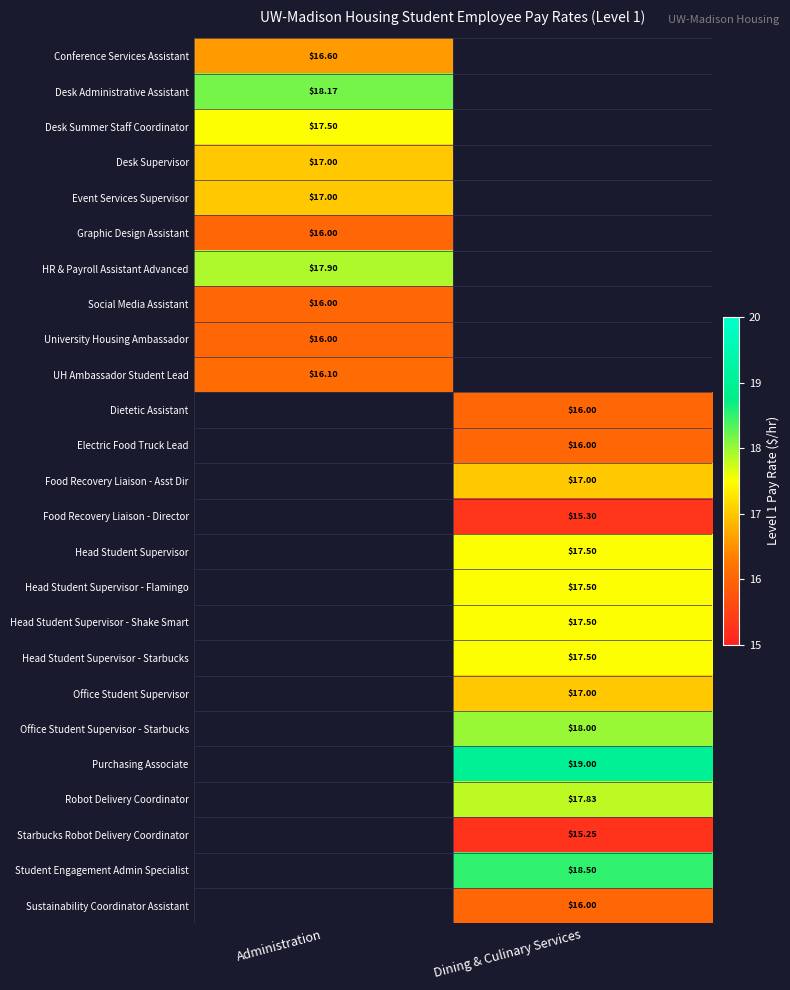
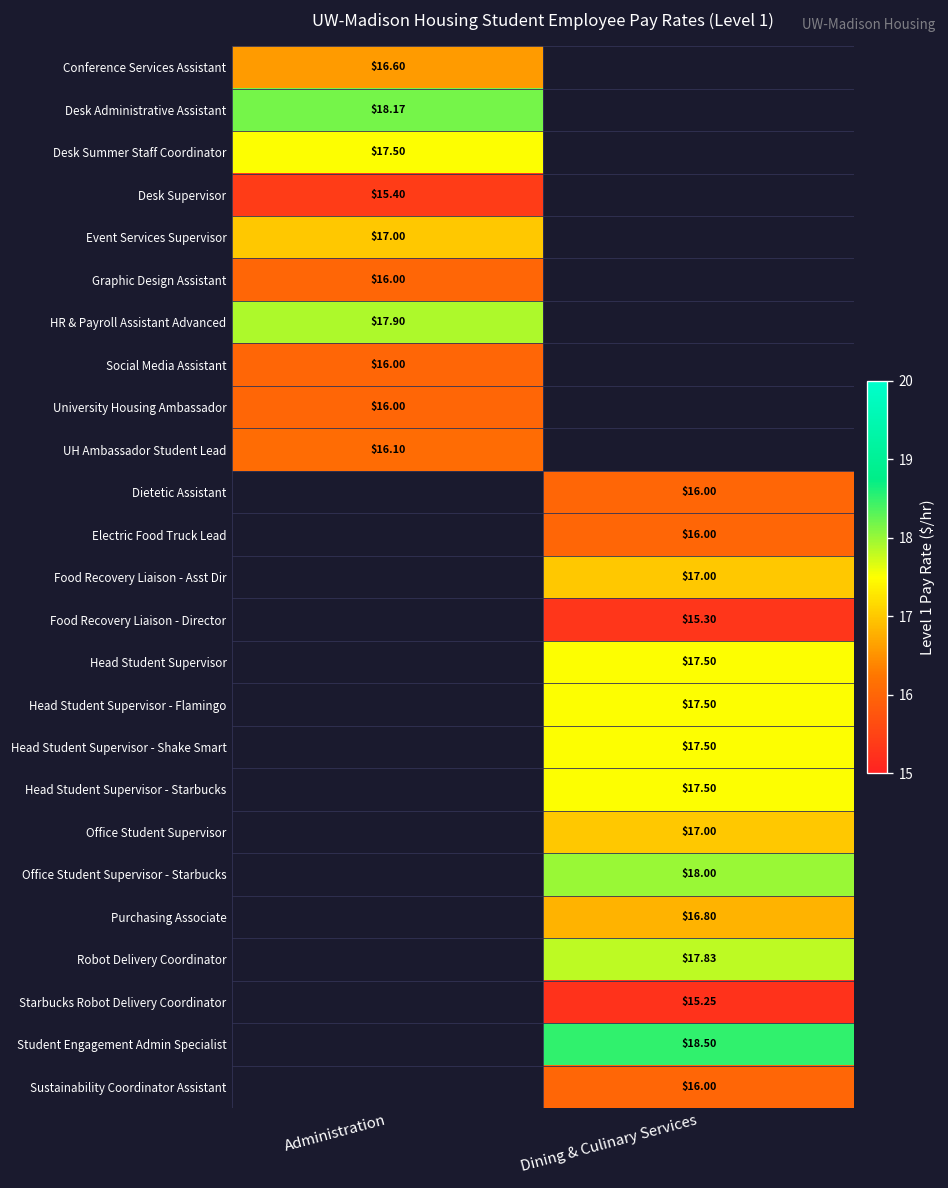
  {
    "Conference Services Assistant": {
      "Administration": "$16.60"
    },
    "Desk Administrative Assistant": {
      "Administration": "$18.17"
    },
    "Desk Summer Staff Coordinator": {
      "Administration": "$17.50"
    },
    "Desk Supervisor": {
-     "Administration": "$17.00"
+     "Administration": "$15.40"
    },
    "Event Services Supervisor": {
      "Administration": "$17.00"
    },
    "Graphic Design Assistant": {
      "Administration": "$16.00"
    },
    "HR & Payroll Assistant Advanced": {
      "Administration": "$17.90"
    },
    "Social Media Assistant": {
      "Administration": "$16.00"
    },
    "University Housing Ambassador": {
      "Administration": "$16.00"
    },
    "UH Ambassador Student Lead": {
      "Administration": "$16.10"
    },
    "Dietetic Assistant": {
      "Dining & Culinary Services": "$16.00"
    },
    "Electric Food Truck Lead": {
      "Dining & Culinary Services": "$16.00"
    },
    "Food Recovery Liaison - Asst Dir": {
      "Dining & Culinary Services": "$17.00"
    },
    "Food Recovery Liaison - Director": {
      "Dining & Culinary Services": "$15.30"
    },
    "Head Student Supervisor": {
      "Dining & Culinary Services": "$17.50"
    },
    "Head Student Supervisor - Flamingo": {
      "Dining & Culinary Services": "$17.50"
    },
    "Head Student Supervisor - Shake Smart": {
      "Dining & Culinary Services": "$17.50"
    },
    "Head Student Supervisor - Starbucks": {
      "Dining & Culinary Services": "$17.50"
    },
    "Office Student Supervisor": {
      "Dining & Culinary Services": "$17.00"
    },
    "Office Student Supervisor - Starbucks": {
      "Dining & Culinary Services": "$18.00"
    },
    "Purchasing Associate": {
-     "Dining & Culinary Services": "$19.00"
+     "Dining & Culinary Services": "$16.80"
    },
    "Robot Delivery Coordinator": {
      "Dining & Culinary Services": "$17.83"
    },
    "Starbucks Robot Delivery Coordinator": {
      "Dining & Culinary Services": "$15.25"
    },
    "Student Engagement Admin Specialist": {
      "Dining & Culinary Services": "$18.50"
    },
    "Sustainability Coordinator Assistant": {
      "Dining & Culinary Services": "$16.00"
    }
  }
